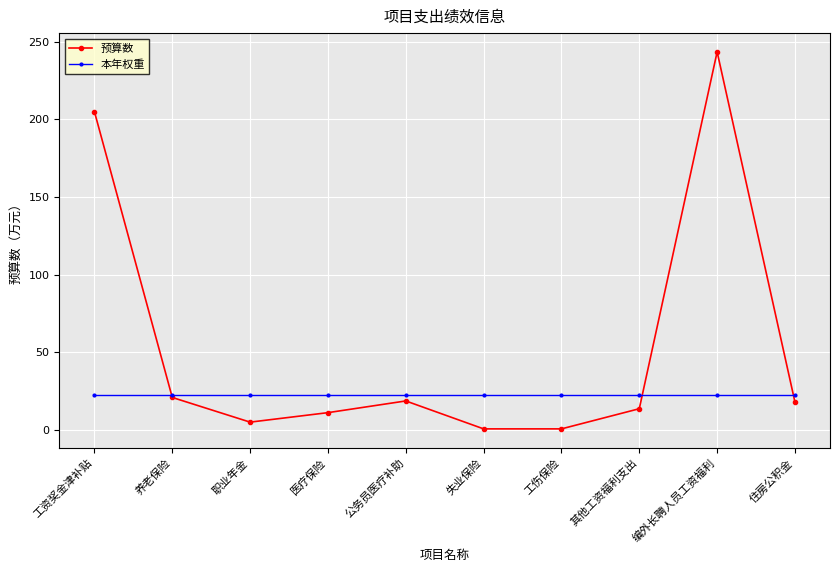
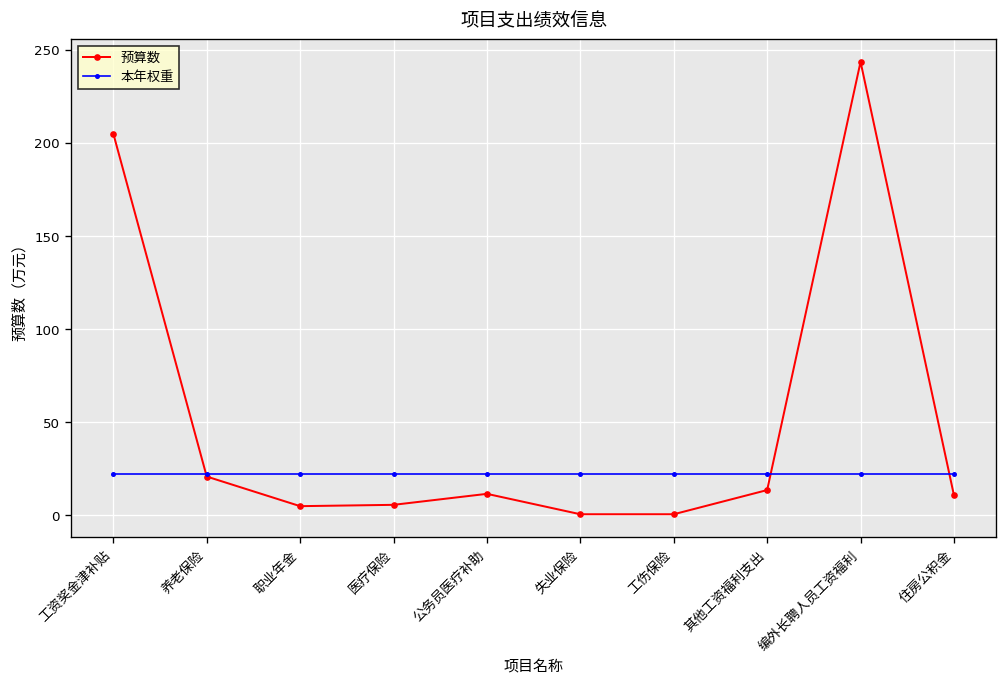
  {
    "预算数": {
      "工资奖金津补贴": 205,
      "职业年金": 5,
-     "医疗保险": 11,
-     "公务员医疗补助": 19,
+     "医疗保险": 6,
+     "公务员医疗补助": 12,
      "失业保险": 1,
      "工伤保险": 1,
      "其他工资福利支出": 14,
      "编外长聘人员工资福利": 244,
-     "住房公积金": 18
+     "住房公积金": 11
    },
    "本年权重": {
      "工资奖金津补贴": 23,
      "职业年金": 23,
      "医疗保险": 23,
      "公务员医疗补助": 23,
      "失业保险": 23,
      "工伤保险": 23,
      "其他工资福利支出": 23,
      "编外长聘人员工资福利": 23,
      "住房公积金": 23
    }
  }
